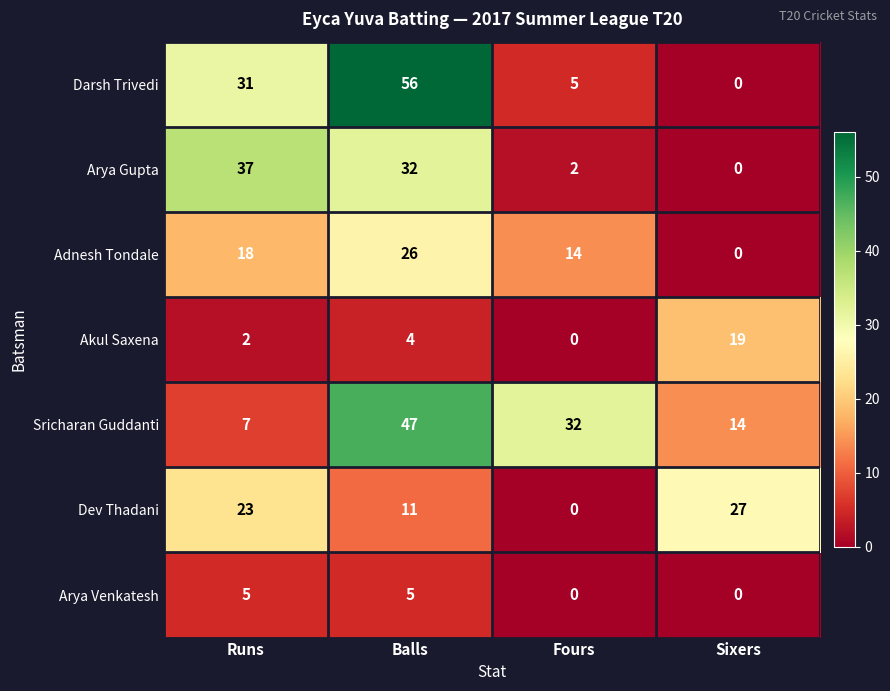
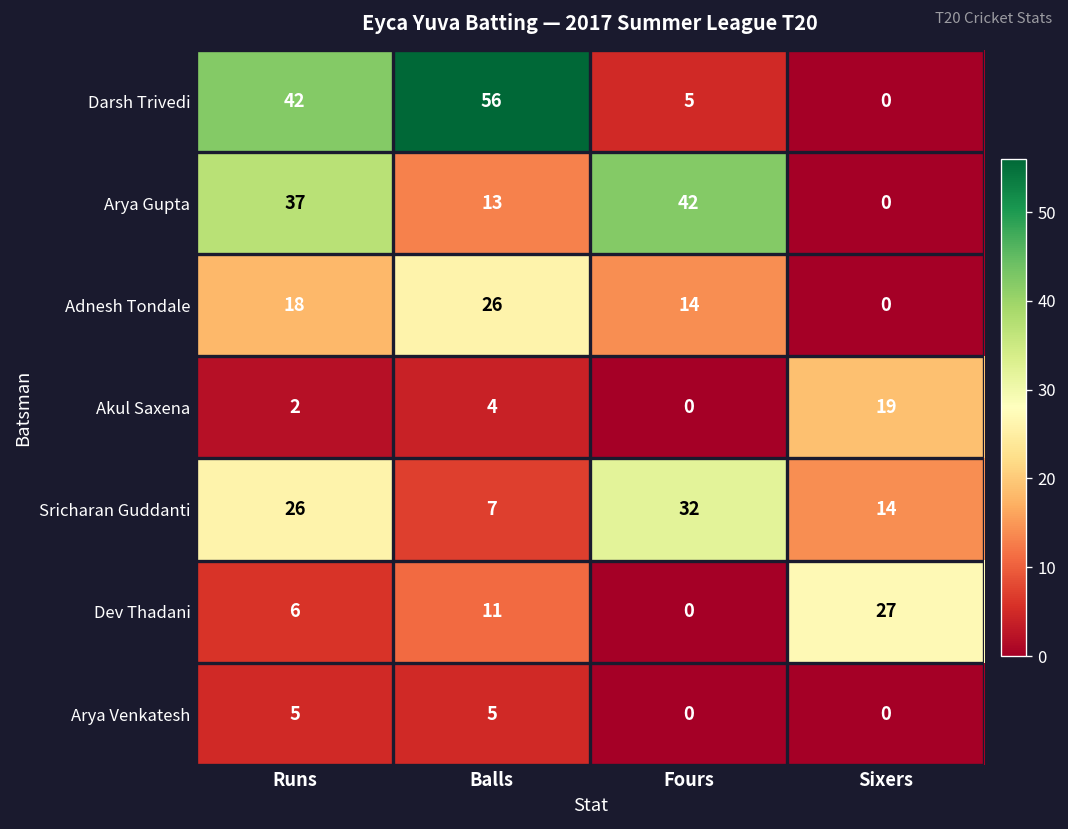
  {
    "Darsh Trivedi": {
-     "Runs": 31,
+     "Runs": 42,
      "Balls": 56,
      "Fours": 5,
      "Sixers": 0
    },
    "Arya Gupta": {
      "Runs": 37,
-     "Balls": 32,
-     "Fours": 2,
+     "Balls": 13,
+     "Fours": 42,
      "Sixers": 0
    },
    "Adnesh Tondale": {
      "Runs": 18,
      "Balls": 26,
      "Fours": 14,
      "Sixers": 0
    },
    "Akul Saxena": {
      "Runs": 2,
      "Balls": 4,
      "Fours": 0,
      "Sixers": 19
    },
    "Sricharan Guddanti": {
-     "Runs": 7,
-     "Balls": 47,
+     "Runs": 26,
+     "Balls": 7,
      "Fours": 32,
      "Sixers": 14
    },
    "Dev Thadani": {
-     "Runs": 23,
+     "Runs": 6,
      "Balls": 11,
      "Fours": 0,
      "Sixers": 27
    },
    "Arya Venkatesh": {
      "Runs": 5,
      "Balls": 5,
      "Fours": 0,
      "Sixers": 0
    }
  }
